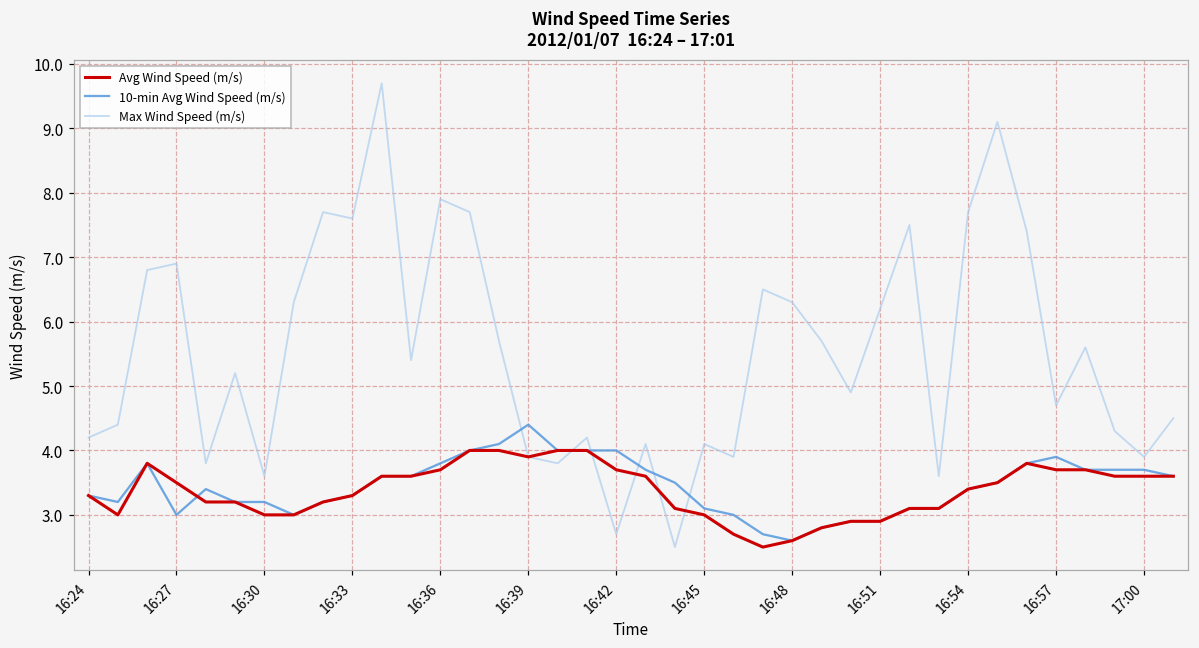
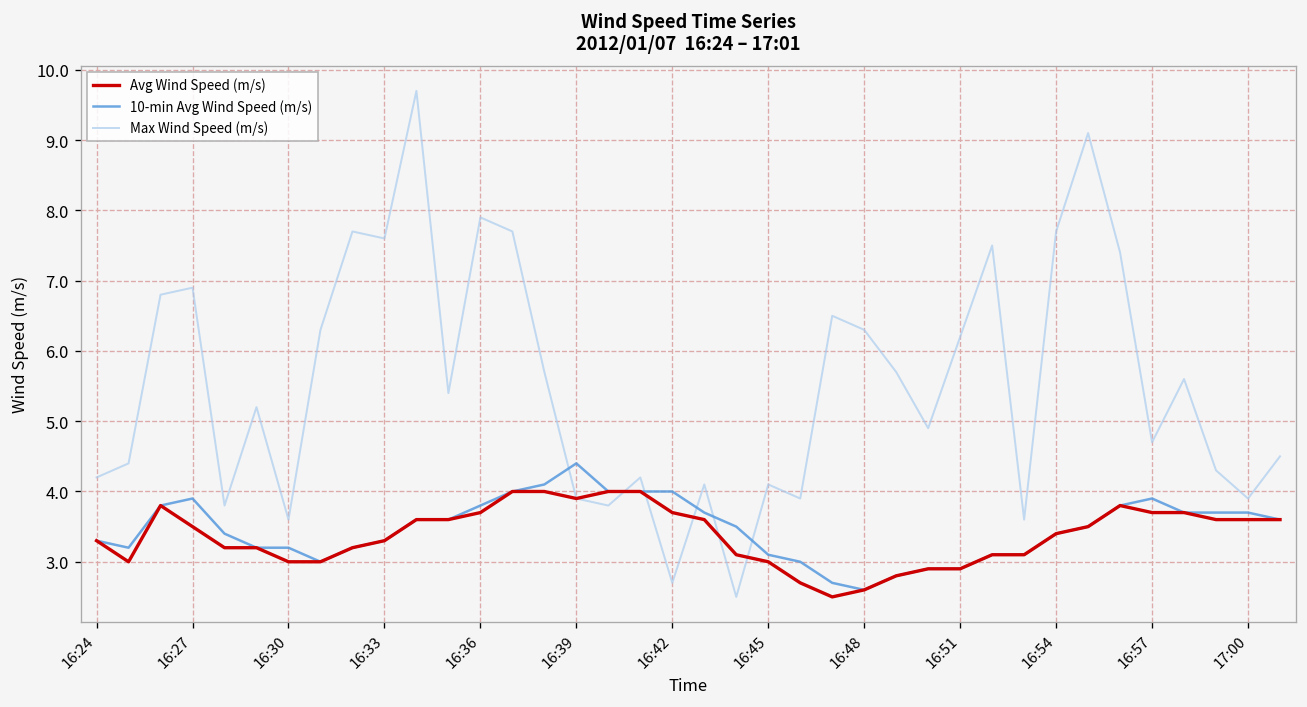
  {
    "Avg Wind Speed (m/s)": {
      "16:27": 3.5,
      "16:30": 3.0,
      "16:36": 3.7,
      "16:42": 3.7,
      "16:45": 3.0,
      "16:57": 3.7,
      "17:00": 3.6
    },
    "10-min Avg Wind Speed (m/s)": {
-     "16:27": 3.0,
+     "16:27": 3.9,
      "16:30": 3.2,
      "16:36": 3.8,
      "16:39": 4.4,
      "16:42": 4.0,
      "16:45": 3.1,
      "16:57": 3.9,
      "17:00": 3.7
    },
    "Max Wind Speed (m/s)": {
      "16:24": 4.2,
      "16:27": 6.9,
      "16:30": 3.6,
      "16:33": 7.6,
      "16:36": 7.9,
      "16:42": 2.7,
      "16:45": 4.1,
      "16:48": 6.3,
      "16:51": 6.2,
      "16:54": 7.7,
      "16:57": 4.7,
      "17:00": 3.9
    }
  }
